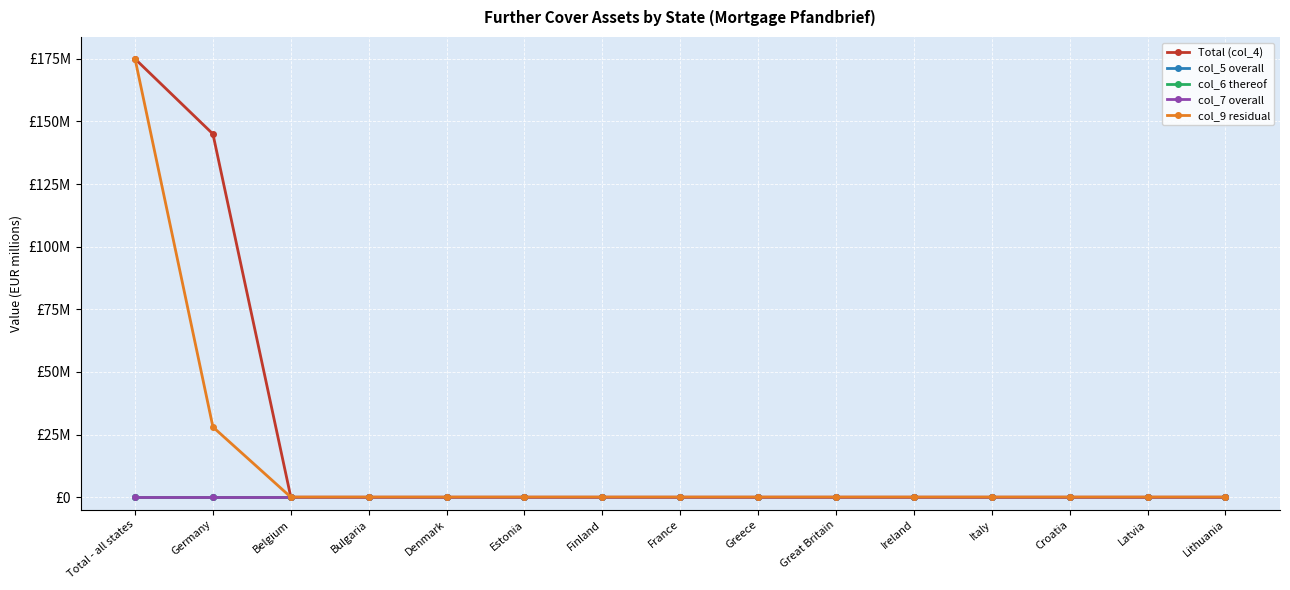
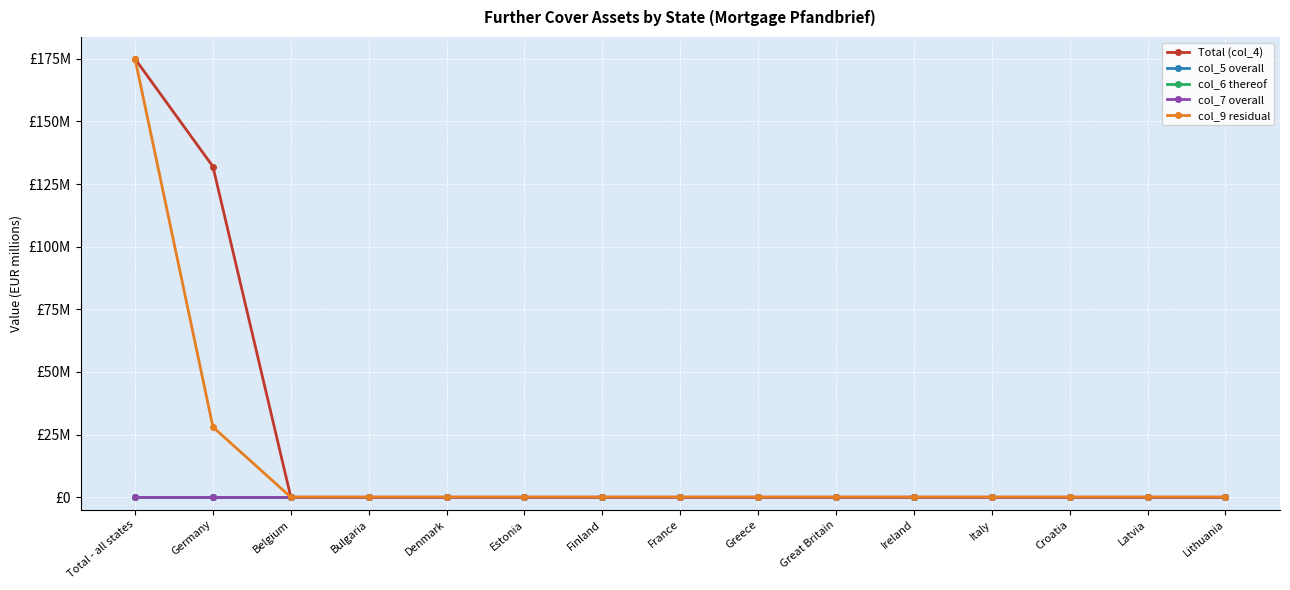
  {
    "Total (col_4)": {
-     "Germany": "£145000000"
+     "Germany": "£132000000"
    },
    "col_7 overall": {
      "Total - all states": "£0",
      "Germany": "£0"
    },
    "col_9 residual": {
      "Germany": "£28000000"
    }
  }
